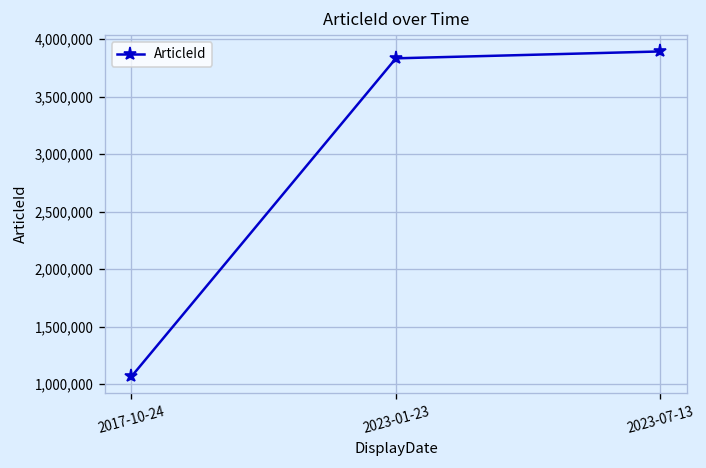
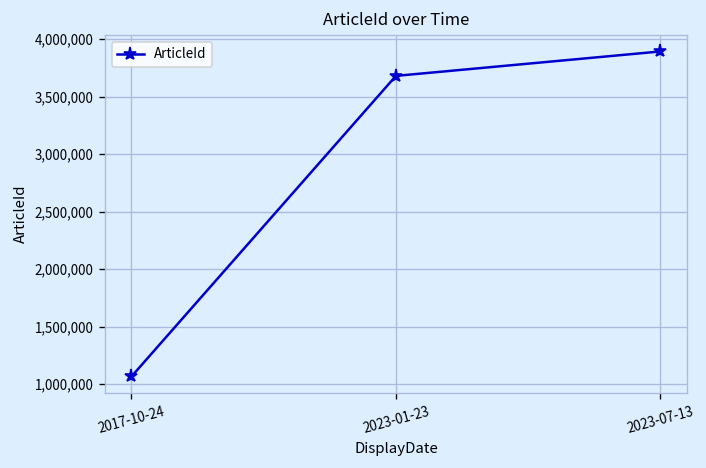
  {
    "2017-10-24": "1,100,000",
-   "2023-01-23": "3,800,000",
+   "2023-01-23": "3,700,000",
    "2023-07-13": "3,900,000"
  }
